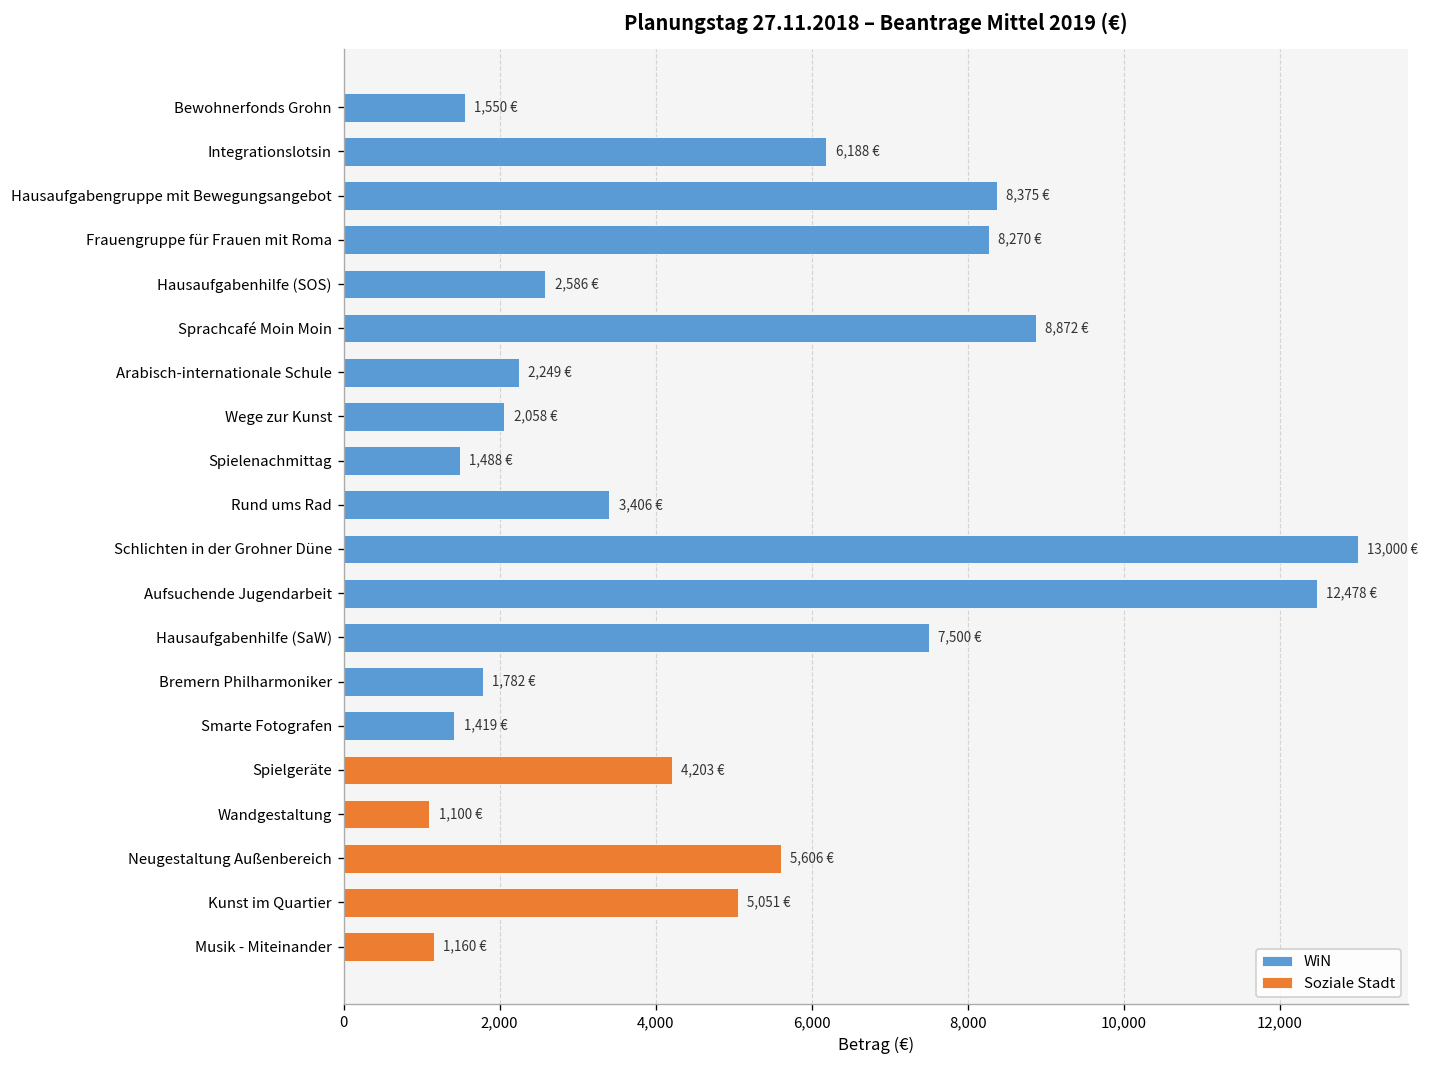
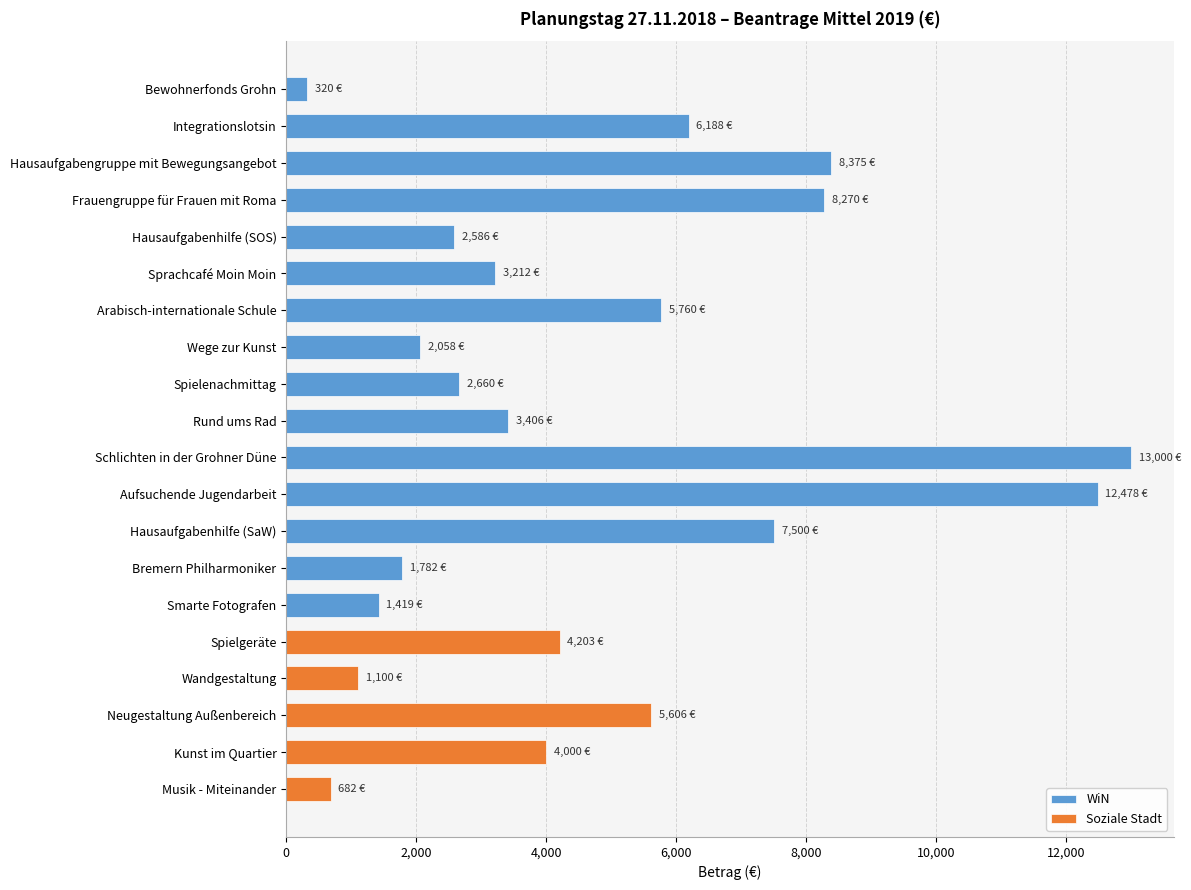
  {
    "WiN": {
-     "Bewohnerfonds Grohn": "1,550",
+     "Bewohnerfonds Grohn": "320",
      "Integrationslotsin": "6,188",
      "Hausaufgabengruppe mit Bewegungsangebot": "8,375",
      "Frauengruppe für Frauen mit Roma": "8,270",
      "Hausaufgabenhilfe (SOS)": "2,586",
-     "Sprachcafé Moin Moin": "8,872",
-     "Arabisch-internationale Schule": "2,249",
+     "Sprachcafé Moin Moin": "3,212",
+     "Arabisch-internationale Schule": "5,760",
      "Wege zur Kunst": "2,058",
-     "Spielenachmittag": "1,488",
+     "Spielenachmittag": "2,660",
      "Rund ums Rad": "3,406",
      "Schlichten in der Grohner Düne": "13,000",
      "Aufsuchende Jugendarbeit": "12,478",
      "Hausaufgabenhilfe (SaW)": "7,500",
      "Bremern Philharmoniker": "1,782",
      "Smarte Fotografen": "1,419"
    },
    "Soziale Stadt": {
      "Spielgeräte": "4,203",
      "Wandgestaltung": "1,100",
      "Neugestaltung Außenbereich": "5,606",
-     "Kunst im Quartier": "5,051",
-     "Musik - Miteinander": "1,160"
+     "Kunst im Quartier": "4,000",
+     "Musik - Miteinander": "682"
    }
  }
